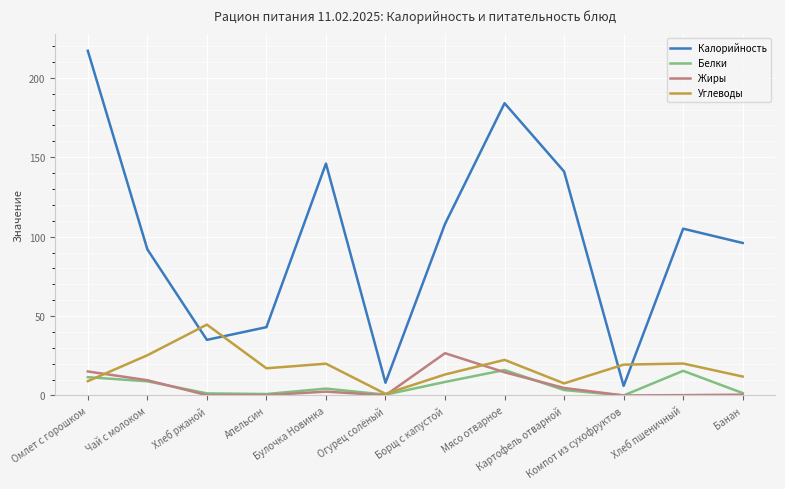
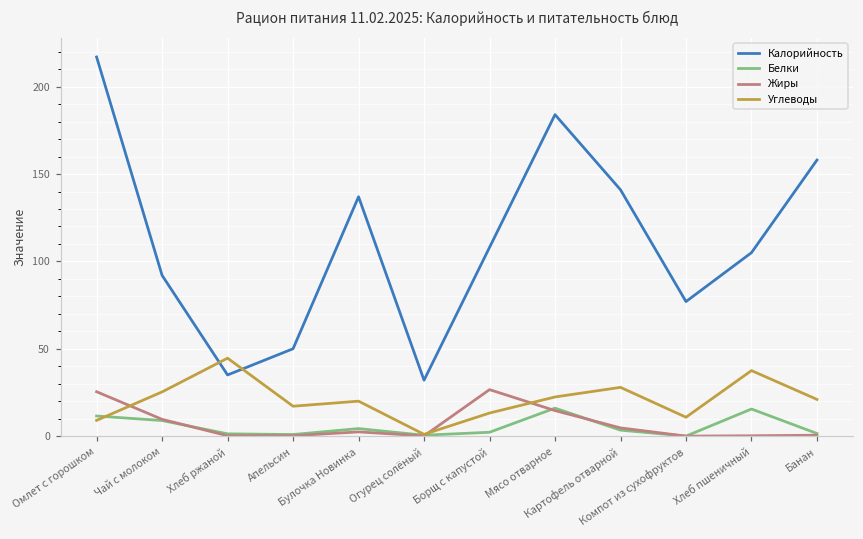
  {
    "Калорийность": {
      "Омлет с горошком": 217,
      "Чай с молоком": 92,
      "Хлеб ржаной": 35,
-     "Апельсин": 43,
-     "Булочка Новинка": 146,
-     "Огурец солёный": 8,
+     "Апельсин": 50,
+     "Булочка Новинка": 137,
+     "Огурец солёный": 32,
      "Борщ с капустой": 108,
      "Мясо отварное": 184,
      "Картофель отварной": 141,
-     "Компот из сухофруктов": 6,
+     "Компот из сухофруктов": 77,
      "Хлеб пшеничный": 105,
-     "Банан": 96
+     "Банан": 158
    },
    "Белки": {
      "Омлет с горошком": 12,
      "Булочка Новинка": 4,
-     "Борщ с капустой": 9,
+     "Борщ с капустой": 2,
      "Хлеб пшеничный": 16
    },
    "Жиры": {
-     "Омлет с горошком": 15,
+     "Омлет с горошком": 25,
      "Булочка Новинка": 2,
      "Борщ с капустой": 27,
      "Хлеб пшеничный": 0
    },
    "Углеводы": {
      "Омлет с горошком": 9,
      "Чай с молоком": 25,
      "Хлеб ржаной": 45,
      "Апельсин": 17,
      "Булочка Новинка": 20,
      "Борщ с капустой": 13,
      "Мясо отварное": 22,
-     "Картофель отварной": 8,
-     "Компот из сухофруктов": 19,
-     "Хлеб пшеничный": 20,
-     "Банан": 12
+     "Картофель отварной": 28,
+     "Компот из сухофруктов": 11,
+     "Хлеб пшеничный": 38,
+     "Банан": 21
    }
  }
